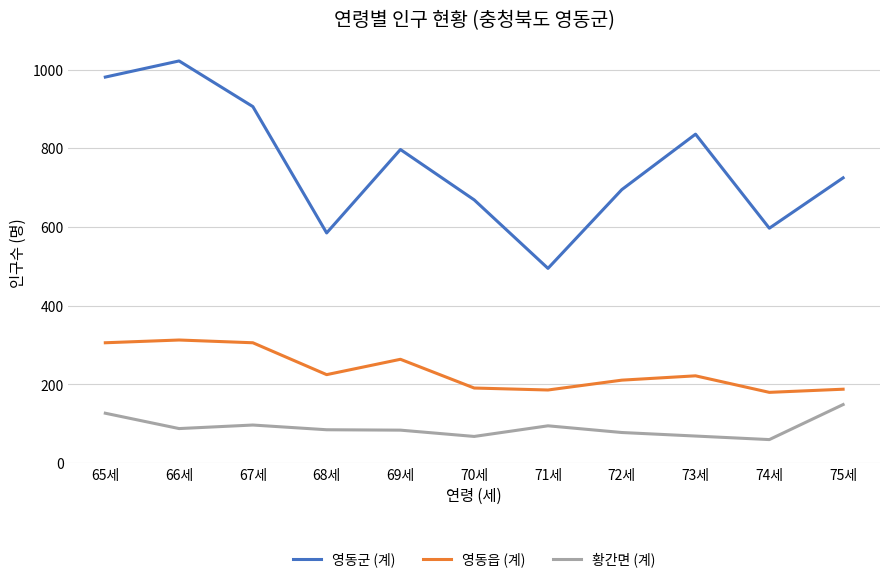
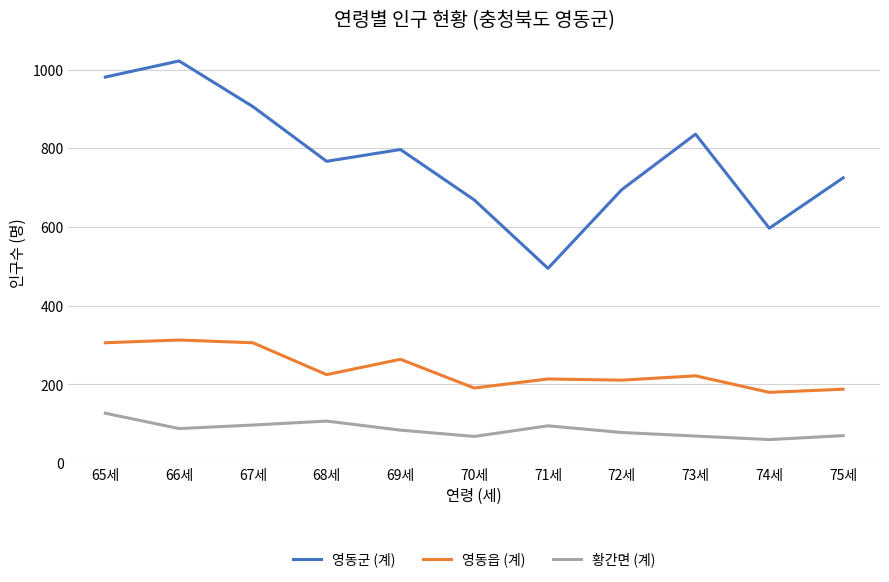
  {
    "영동군 (계)": {
      "65세": 980,
      "66세": 1020,
      "67세": 910,
-     "68세": 590,
+     "68세": 770,
      "69세": 800,
      "70세": 670,
      "71세": 500,
      "72세": 700,
      "73세": 840,
      "74세": 600,
      "75세": 730
    },
    "영동읍 (계)": {
      "65세": 310,
      "66세": 310,
      "67세": 310,
      "68세": 230,
      "69세": 260,
      "70세": 190,
-     "71세": 190,
+     "71세": 210,
      "72세": 210,
      "73세": 220,
      "74세": 180,
      "75세": 190
    },
    "황간면 (계)": {
      "65세": 130,
      "66세": 90,
      "67세": 100,
-     "68세": 90,
+     "68세": 110,
      "69세": 80,
      "70세": 70,
      "71세": 100,
      "72세": 80,
      "73세": 70,
      "74세": 60,
-     "75세": 150
+     "75세": 70
    }
  }
